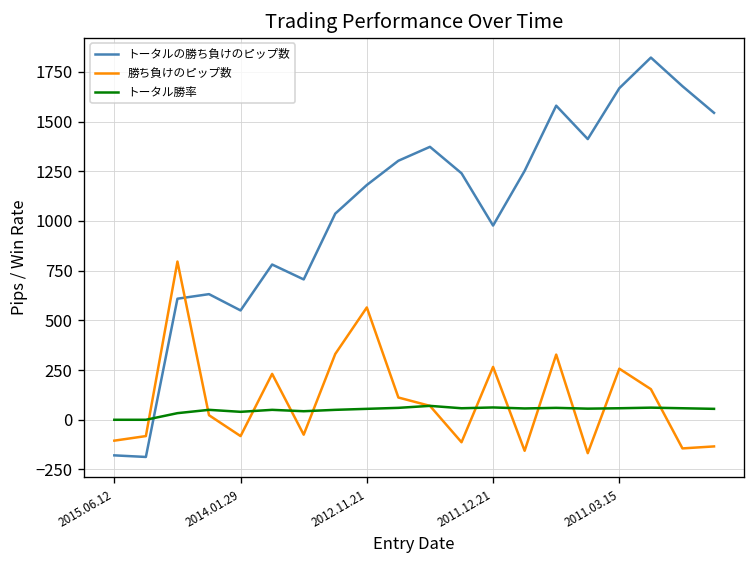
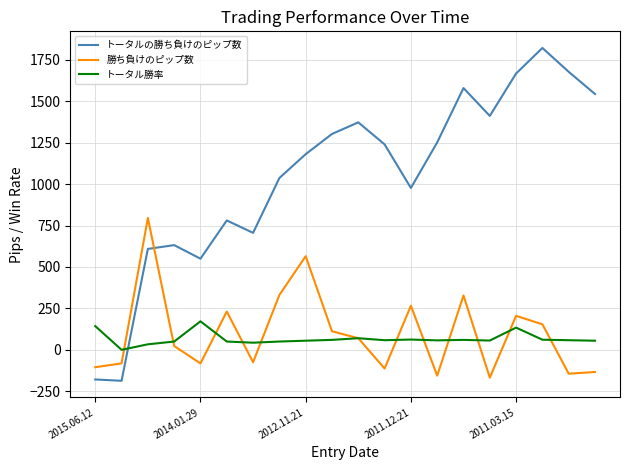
  {
    "トータルの勝ち負けのピップ数": {
      "2015.06.12": -180,
      "2014.01.29": 550,
      "2012.11.21": 1180,
      "2011.12.21": 980,
      "2011.03.15": 1670
    },
    "勝ち負けのピップ数": {
      "2015.06.12": -110,
      "2014.01.29": -80,
      "2012.11.21": 570,
      "2011.12.21": 270,
-     "2011.03.15": 260
+     "2011.03.15": 210
    },
    "トータル勝率": {
-     "2015.06.12": 0,
-     "2014.01.29": 40,
+     "2015.06.12": 140,
+     "2014.01.29": 170,
      "2012.11.21": 60,
      "2011.12.21": 60,
-     "2011.03.15": 60
+     "2011.03.15": 130
    }
  }
